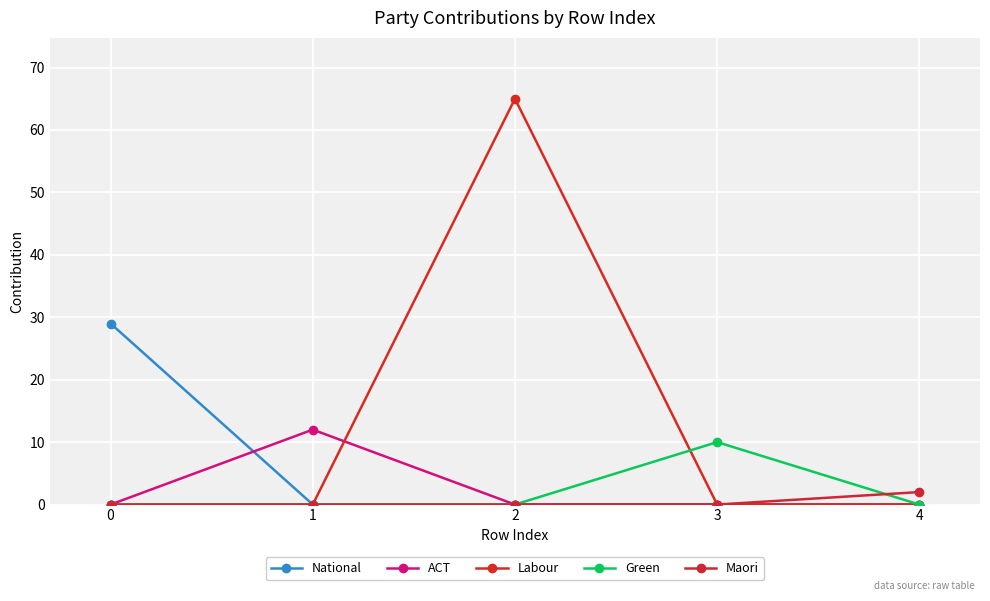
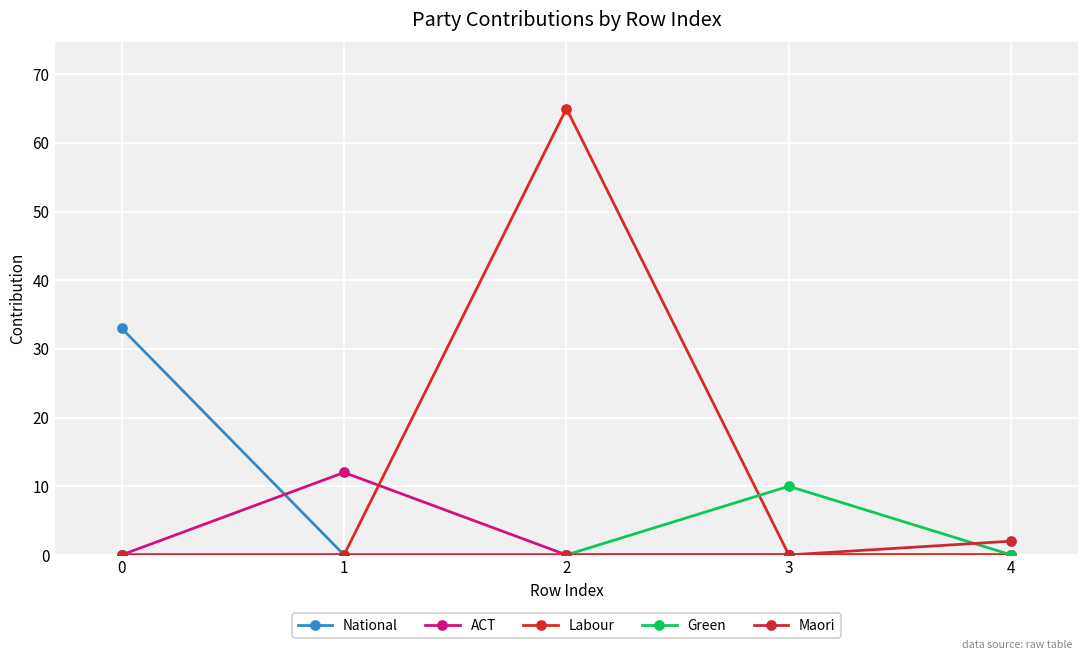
  {
    "National": {
-     "0": 29
+     "0": 33
    },
    "ACT": {
      "1": 12
    },
    "Green": {
      "3": 10
    }
  }
